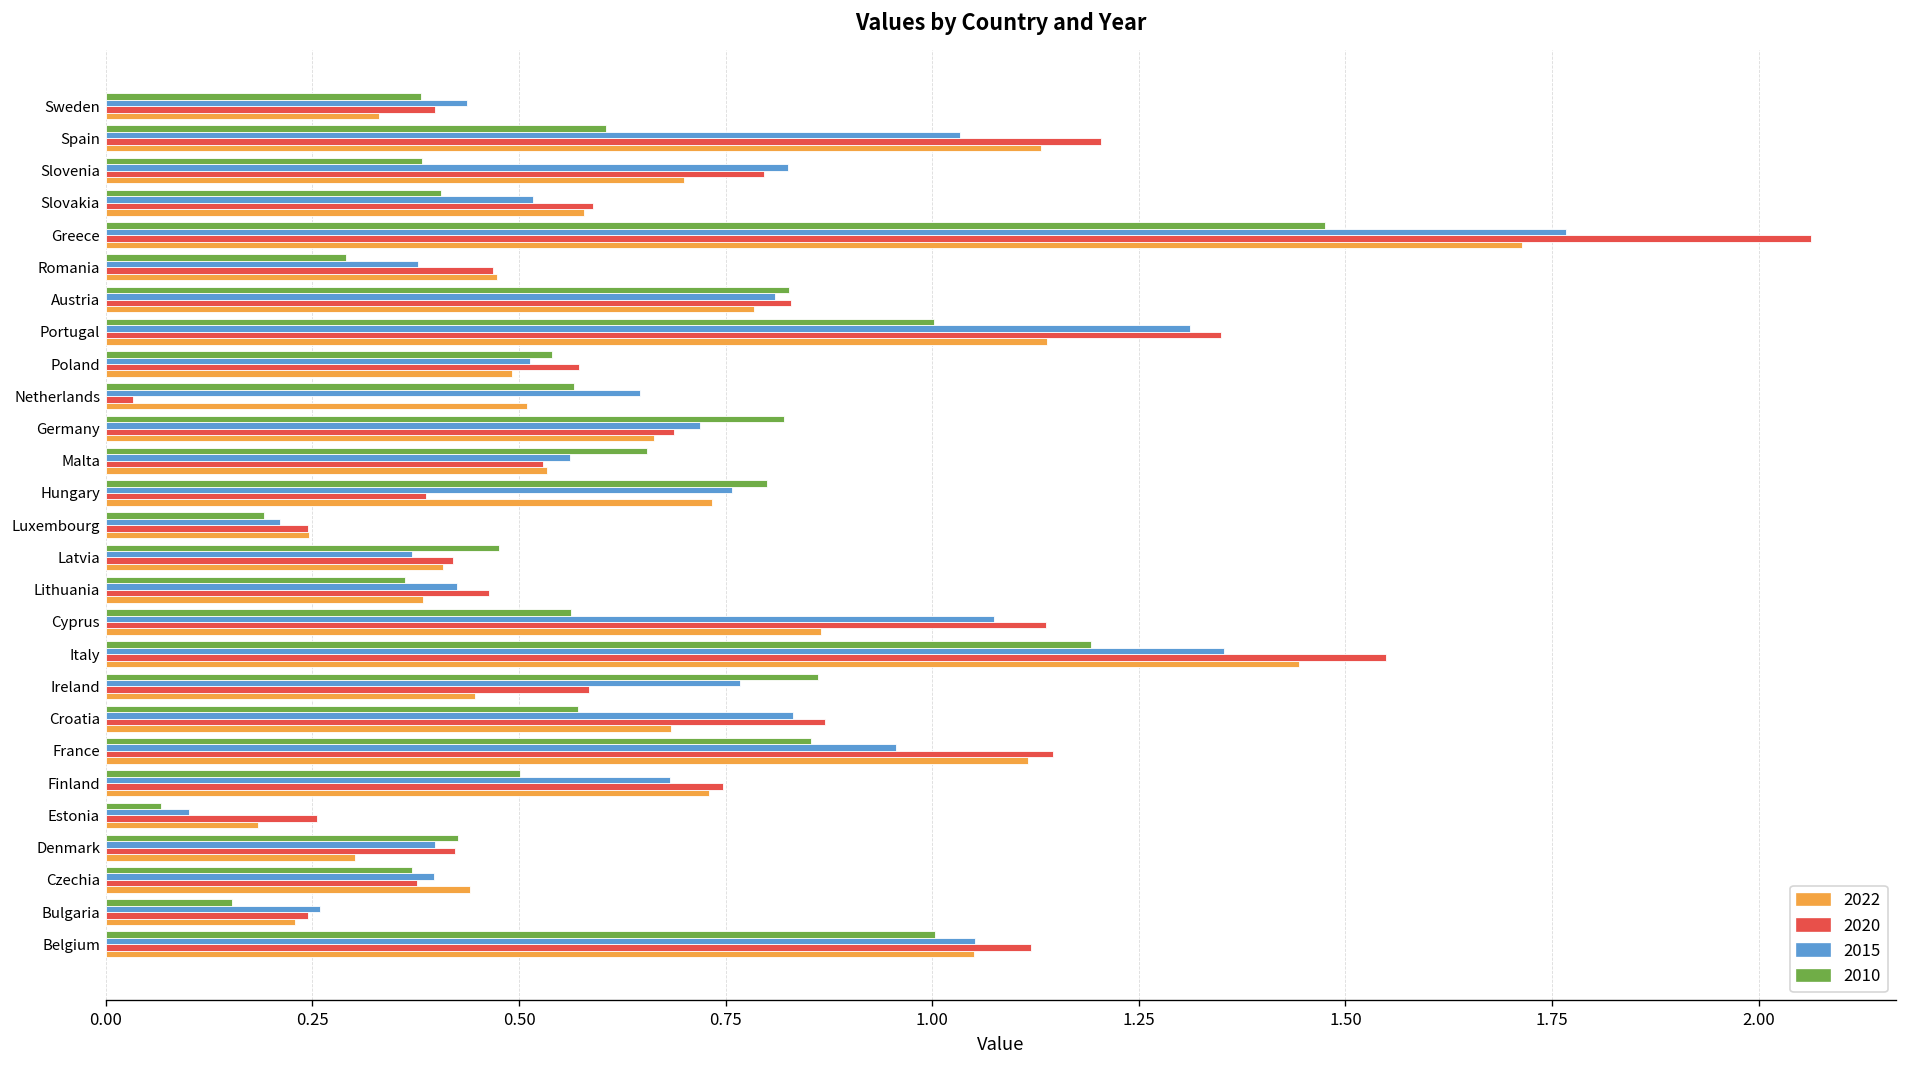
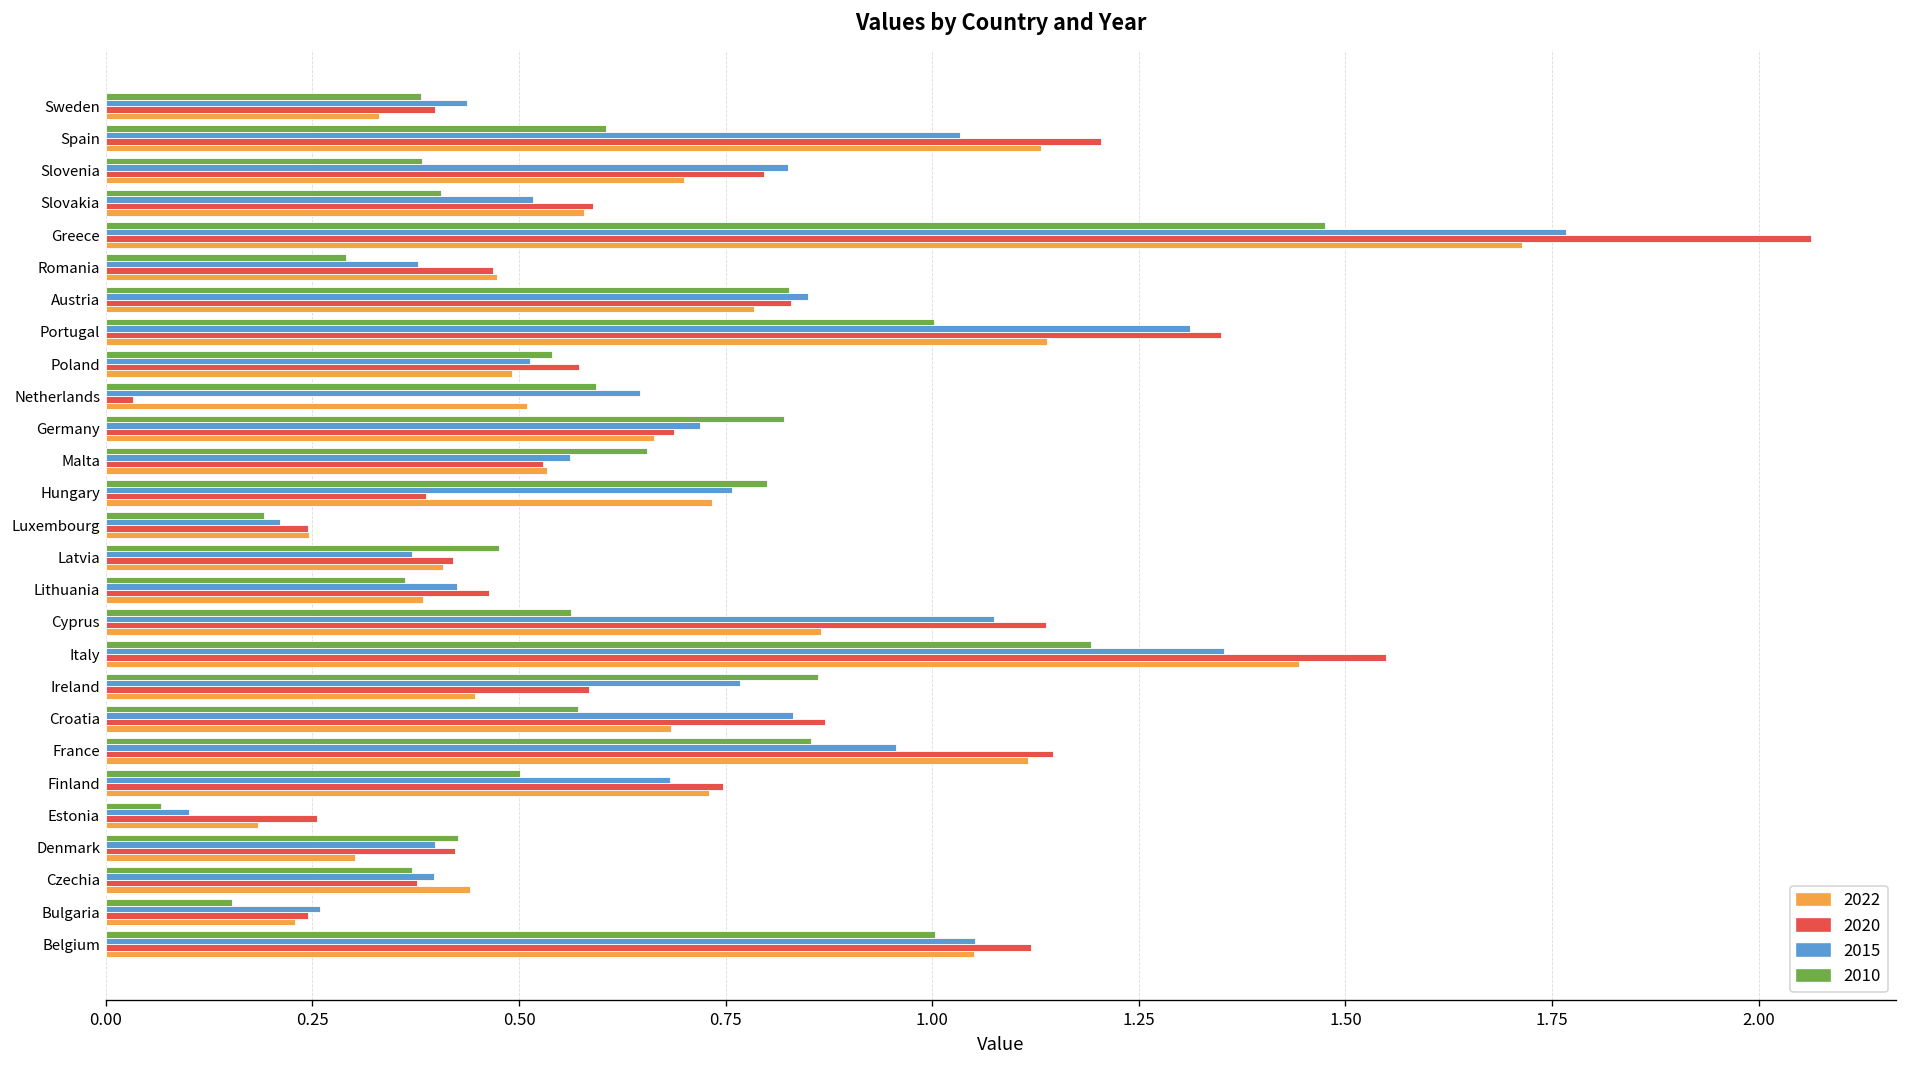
  {
    "2022": {
      "Sweden": 0.33,
      "Spain": 1.13,
      "Slovenia": 0.70,
      "Slovakia": 0.58,
      "Greece": 1.71,
      "Romania": 0.47,
      "Austria": 0.78,
      "Portugal": 1.14,
      "Poland": 0.49,
      "Netherlands": 0.51,
      "Germany": 0.66,
      "Malta": 0.53,
      "Hungary": 0.73,
      "Luxembourg": 0.25,
      "Latvia": 0.41,
      "Lithuania": 0.38,
      "Cyprus": 0.87,
      "Italy": 1.44,
      "Ireland": 0.45,
      "Croatia": 0.68,
      "France": 1.12,
      "Finland": 0.73,
      "Estonia": 0.18,
      "Denmark": 0.30,
      "Czechia": 0.44,
      "Bulgaria": 0.23,
      "Belgium": 1.05
    },
    "2020": {
      "Sweden": 0.40,
      "Spain": 1.20,
      "Slovenia": 0.80,
      "Slovakia": 0.59,
      "Greece": 2.06,
      "Romania": 0.47,
      "Austria": 0.83,
      "Portugal": 1.35,
      "Poland": 0.57,
      "Netherlands": 0.03,
      "Germany": 0.69,
      "Malta": 0.53,
      "Hungary": 0.39,
      "Luxembourg": 0.25,
      "Latvia": 0.42,
      "Lithuania": 0.46,
      "Cyprus": 1.14,
      "Italy": 1.55,
      "Ireland": 0.58,
      "Croatia": 0.87,
      "France": 1.15,
      "Finland": 0.75,
      "Estonia": 0.26,
      "Denmark": 0.42,
      "Czechia": 0.38,
      "Bulgaria": 0.25,
      "Belgium": 1.12
    },
    "2015": {
      "Sweden": 0.44,
      "Spain": 1.03,
      "Slovenia": 0.83,
      "Slovakia": 0.52,
      "Greece": 1.77,
      "Romania": 0.38,
-     "Austria": 0.81,
+     "Austria": 0.85,
      "Portugal": 1.31,
      "Poland": 0.51,
      "Netherlands": 0.65,
      "Germany": 0.72,
      "Malta": 0.56,
      "Hungary": 0.76,
      "Luxembourg": 0.21,
      "Latvia": 0.37,
      "Lithuania": 0.43,
      "Cyprus": 1.08,
      "Italy": 1.35,
      "Ireland": 0.77,
      "Croatia": 0.83,
      "France": 0.96,
      "Finland": 0.68,
      "Estonia": 0.10,
      "Denmark": 0.40,
      "Czechia": 0.40,
      "Bulgaria": 0.26,
      "Belgium": 1.05
    },
    "2010": {
      "Sweden": 0.38,
      "Spain": 0.61,
      "Slovenia": 0.38,
      "Slovakia": 0.41,
      "Greece": 1.48,
      "Romania": 0.29,
      "Austria": 0.83,
      "Portugal": 1.00,
      "Poland": 0.54,
-     "Netherlands": 0.57,
+     "Netherlands": 0.59,
      "Germany": 0.82,
      "Malta": 0.66,
      "Hungary": 0.80,
      "Luxembourg": 0.19,
      "Latvia": 0.48,
      "Lithuania": 0.36,
      "Cyprus": 0.56,
      "Italy": 1.19,
      "Ireland": 0.86,
      "Croatia": 0.57,
      "France": 0.85,
      "Finland": 0.50,
      "Estonia": 0.07,
      "Denmark": 0.43,
      "Czechia": 0.37,
      "Bulgaria": 0.15,
      "Belgium": 1.00
    }
  }
